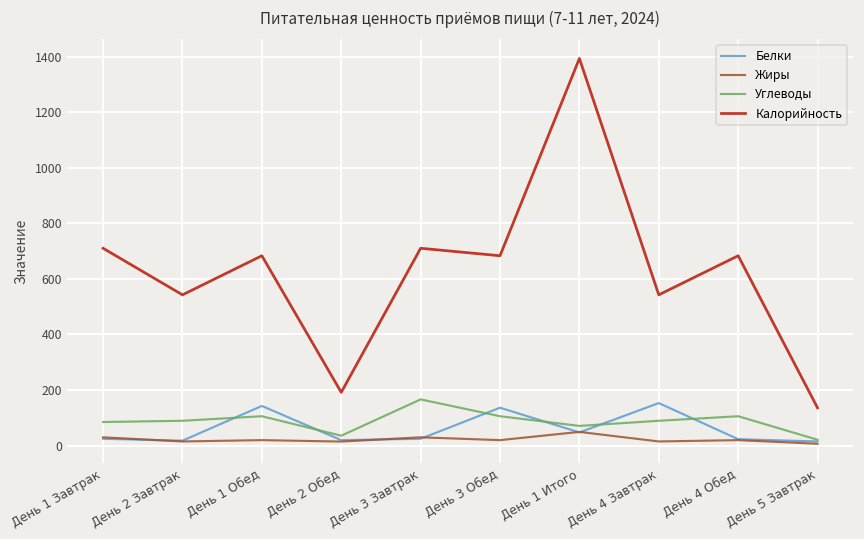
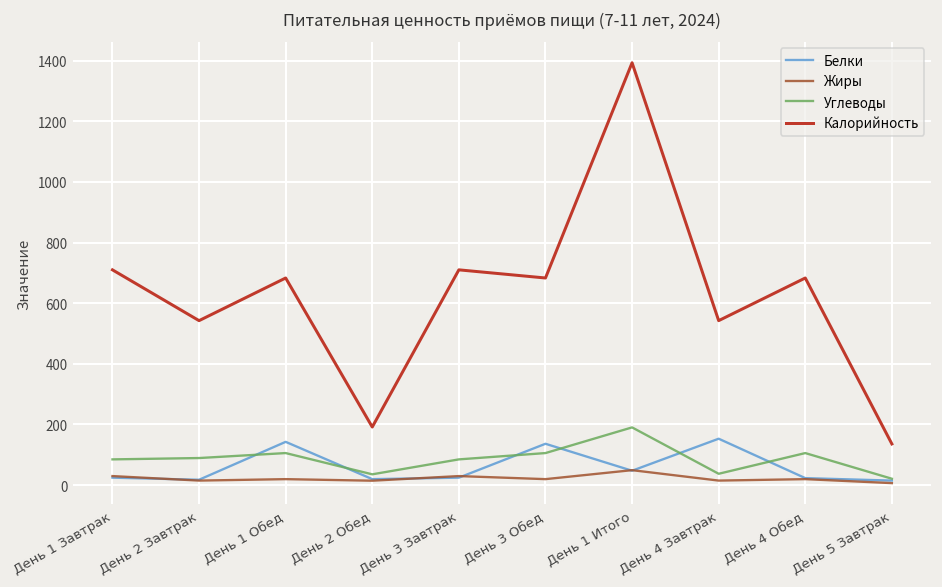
  {
    "Белки": {
      "День 1 Обед": 140,
      "День 3 Обед": 140,
      "День 4 Завтрак": 150
    },
    "Углеводы": {
      "День 1 Завтрак": 80,
      "День 2 Завтрак": 90,
      "День 1 Обед": 110,
      "День 2 Обед": 40,
-     "День 3 Завтрак": 170,
+     "День 3 Завтрак": 80,
      "День 3 Обед": 110,
-     "День 1 Итого": 70,
-     "День 4 Завтрак": 90,
+     "День 1 Итого": 190,
+     "День 4 Завтрак": 40,
      "День 4 Обед": 110
    }
  }
